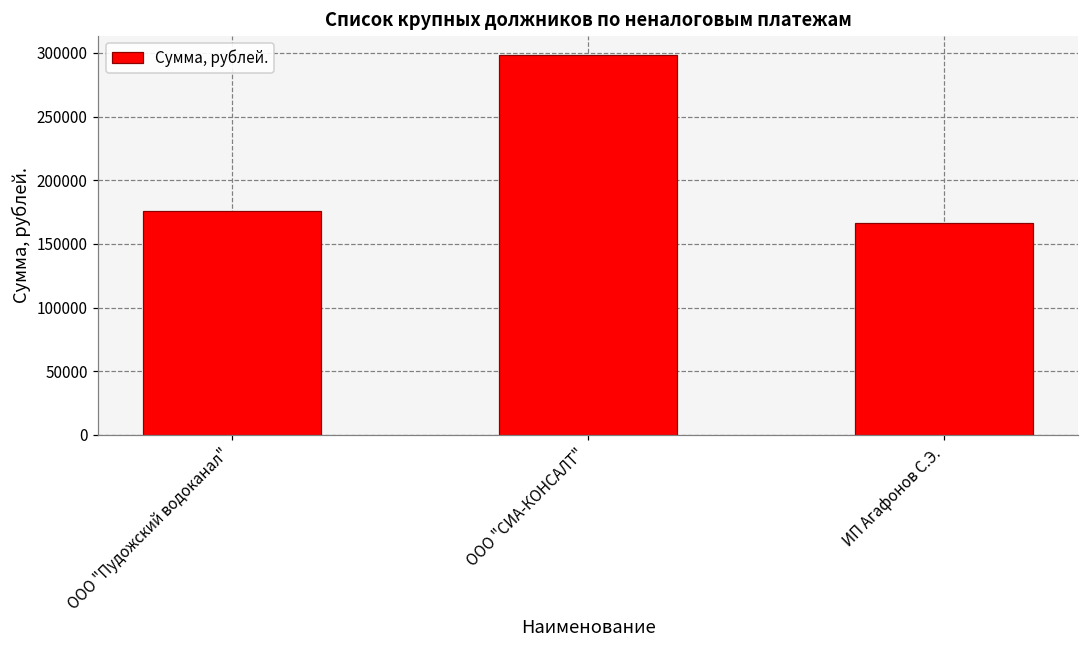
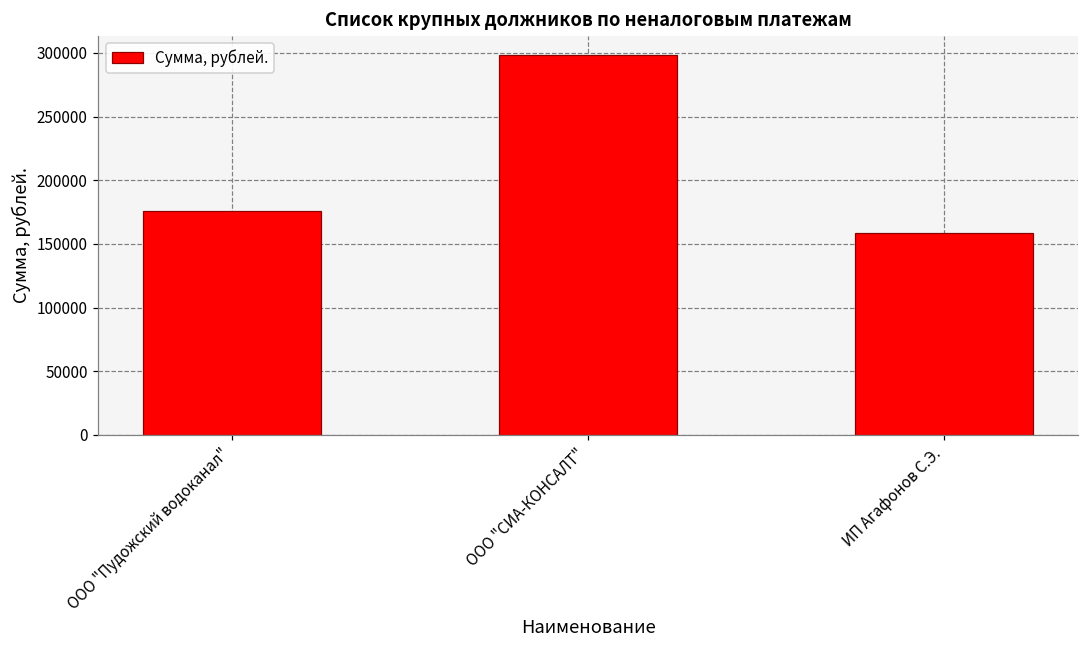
  {
    "ООО \"Пудожский водоканал\"": 176000,
    "ООО \"СИА-КОНСАЛТ\"": 299000,
-   "ИП Агафонов С.Э.": 167000
+   "ИП Агафонов С.Э.": 158000
  }
